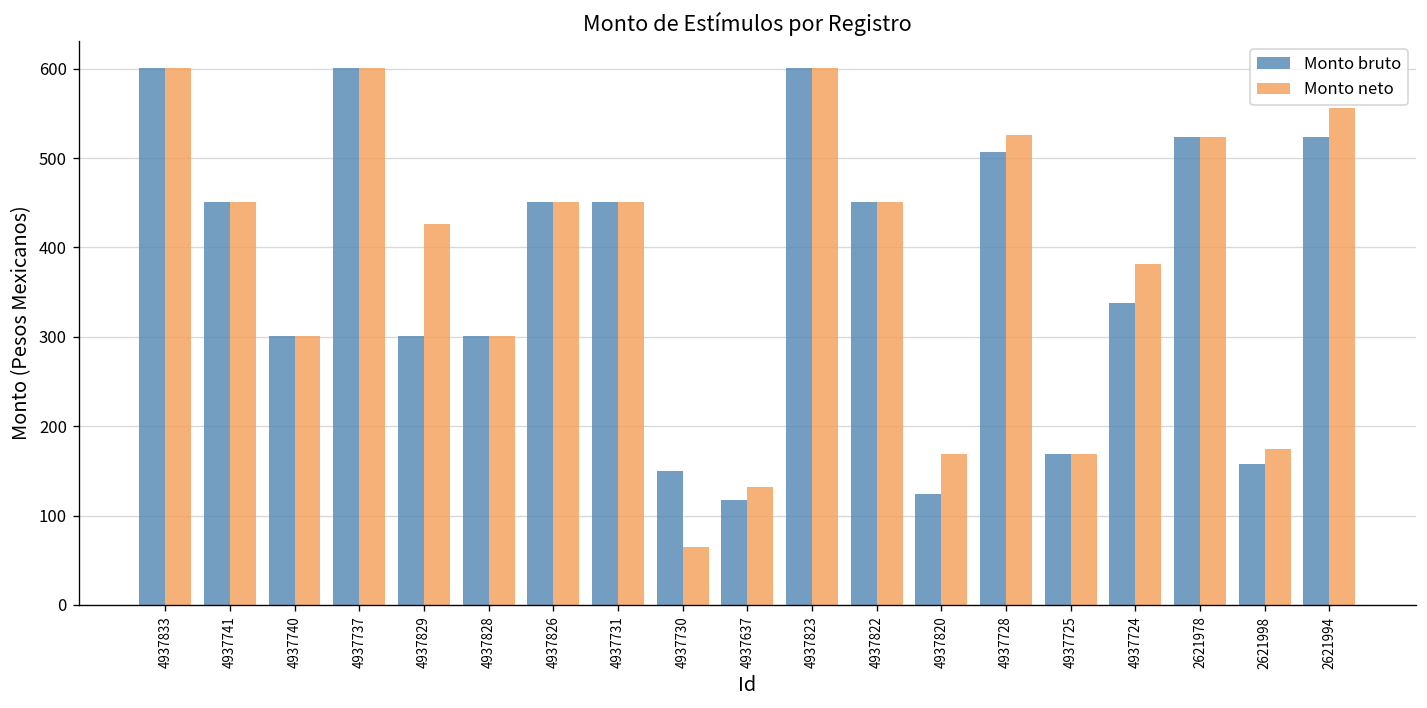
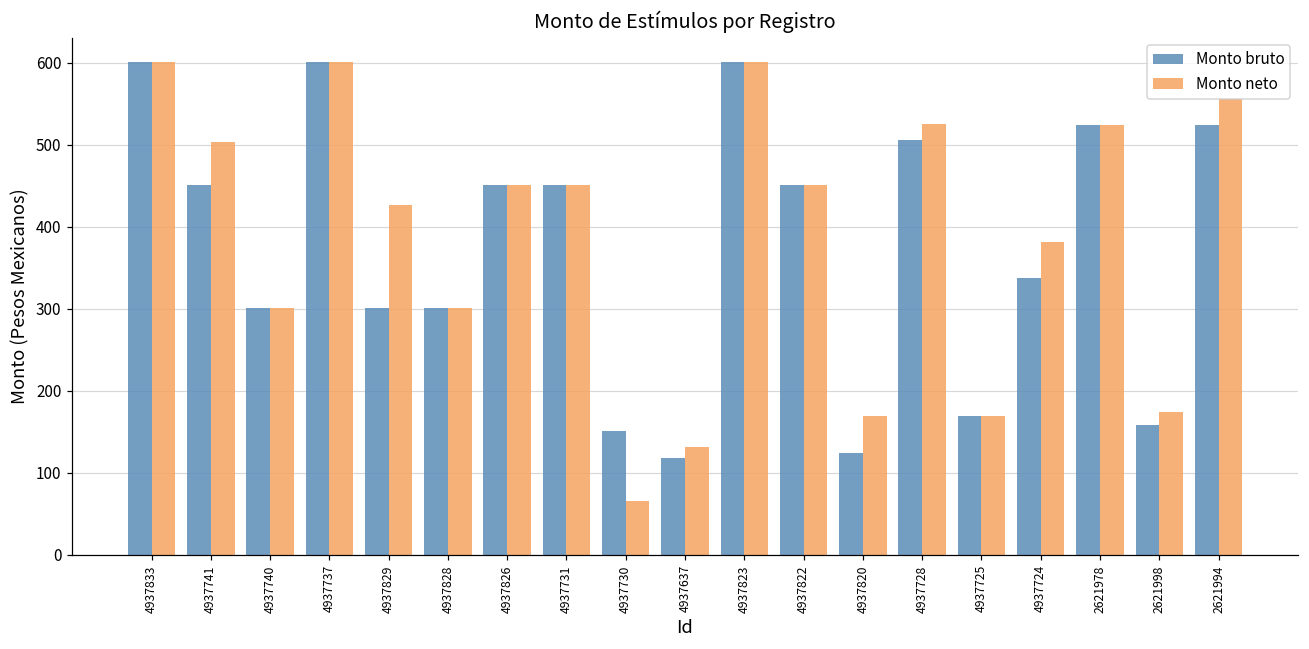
  {
    "Monto bruto": {
      "4937833": 600,
      "4937741": 450,
      "4937740": 300,
      "4937737": 600,
      "4937829": 300,
      "4937828": 300,
      "4937826": 450,
      "4937731": 450,
      "4937730": 150,
      "4937637": 120,
      "4937823": 600,
      "4937822": 450,
      "4937820": 120,
      "4937728": 510,
      "4937725": 170,
      "4937724": 340,
      "2621978": 520,
      "2621998": 160,
      "2621994": 520
    },
    "Monto neto": {
      "4937833": 600,
-     "4937741": 450,
+     "4937741": 500,
      "4937740": 300,
      "4937737": 600,
      "4937829": 430,
      "4937828": 300,
      "4937826": 450,
      "4937731": 450,
      "4937730": 70,
      "4937637": 130,
      "4937823": 600,
      "4937822": 450,
      "4937820": 170,
      "4937728": 530,
      "4937725": 170,
      "4937724": 380,
      "2621978": 520,
      "2621998": 170,
      "2621994": 560
    }
  }
